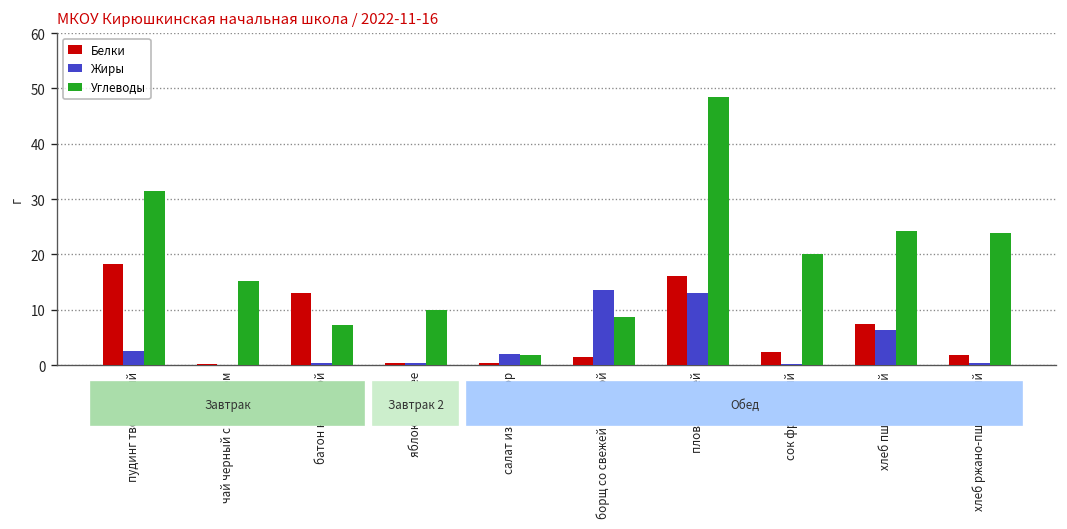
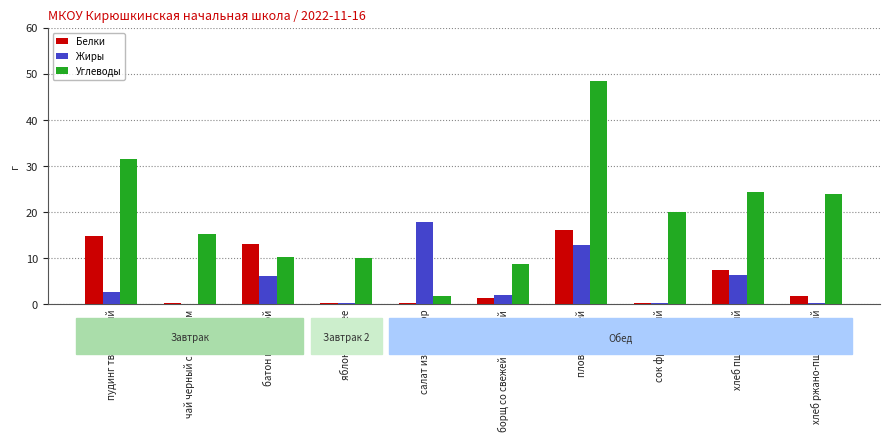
  {
    "Белки": {
-     "пудинг творожный": 18,
+     "пудинг творожный": 15,
      "батон нарезной": 13,
      "борщ со свежей капустой": 1,
      "плов с птицей": 16,
-     "сок фруктовый": 2,
+     "сок фруктовый": 0,
      "хлеб пшеничный": 8,
      "хлеб ржано-пшеничный": 2
    },
    "Жиры": {
      "пудинг творожный": 3,
-     "батон нарезной": 0,
-     "салат из помидор": 2,
-     "борщ со свежей капустой": 14,
+     "батон нарезной": 6,
+     "салат из помидор": 18,
+     "борщ со свежей капустой": 2,
      "плов с птицей": 13,
      "хлеб пшеничный": 6
    },
    "Углеводы": {
      "пудинг творожный": 32,
      "чай черный с лимоном": 15,
-     "батон нарезной": 7,
+     "батон нарезной": 10,
      "яблоко свежее": 10,
      "салат из помидор": 2,
      "борщ со свежей капустой": 9,
      "плов с птицей": 48,
      "сок фруктовый": 20,
      "хлеб пшеничный": 24,
      "хлеб ржано-пшеничный": 24
    }
  }
